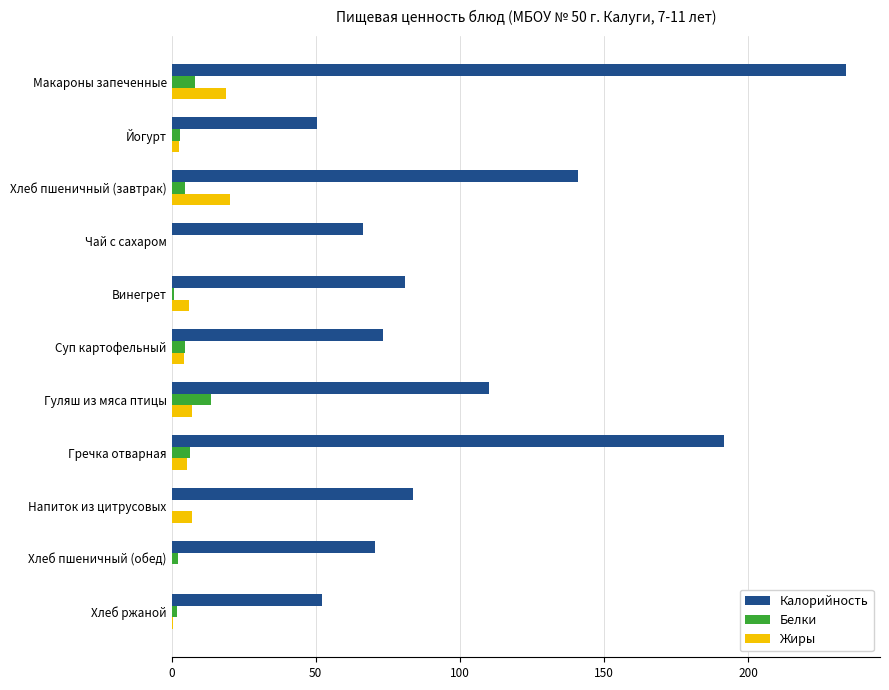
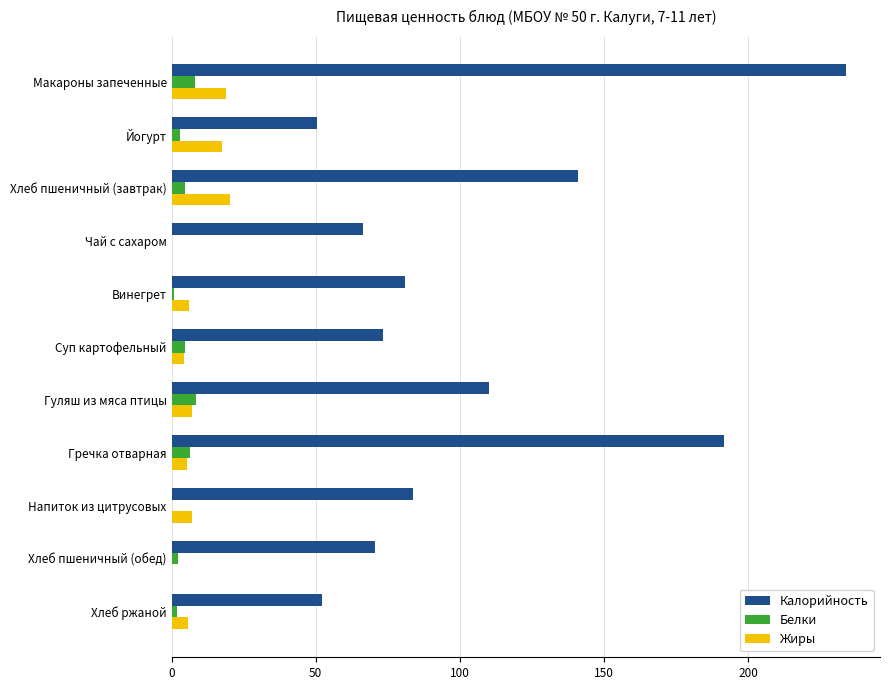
  {
    "Калорийность": {
      "Макароны запеченные": 234,
      "Йогурт": 50,
      "Хлеб пшеничный (завтрак)": 141,
      "Чай с сахаром": 66,
      "Винегрет": 81,
      "Суп картофельный": 73,
      "Гуляш из мяса птицы": 110,
      "Гречка отварная": 192,
      "Напиток из цитрусовых": 84,
      "Хлеб пшеничный (обед)": 71,
      "Хлеб ржаной": 52
    },
    "Белки": {
      "Макароны запеченные": 8,
      "Йогурт": 3,
      "Хлеб пшеничный (завтрак)": 5,
      "Чай с сахаром": 0,
      "Винегрет": 1,
      "Суп картофельный": 5,
-     "Гуляш из мяса птицы": 14,
+     "Гуляш из мяса птицы": 8,
      "Гречка отварная": 6,
      "Хлеб пшеничный (обед)": 2,
      "Хлеб ржаной": 2
    },
    "Жиры": {
      "Макароны запеченные": 19,
-     "Йогурт": 2,
+     "Йогурт": 17,
      "Хлеб пшеничный (завтрак)": 20,
      "Чай с сахаром": 0,
      "Винегрет": 6,
      "Суп картофельный": 4,
      "Гуляш из мяса птицы": 7,
      "Гречка отварная": 5,
      "Напиток из цитрусовых": 7,
-     "Хлеб ржаной": 0
+     "Хлеб ржаной": 6
    }
  }
